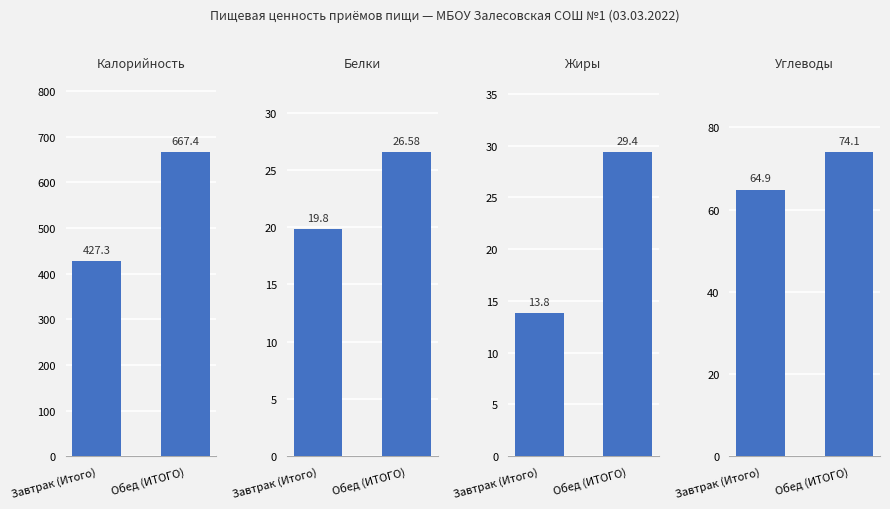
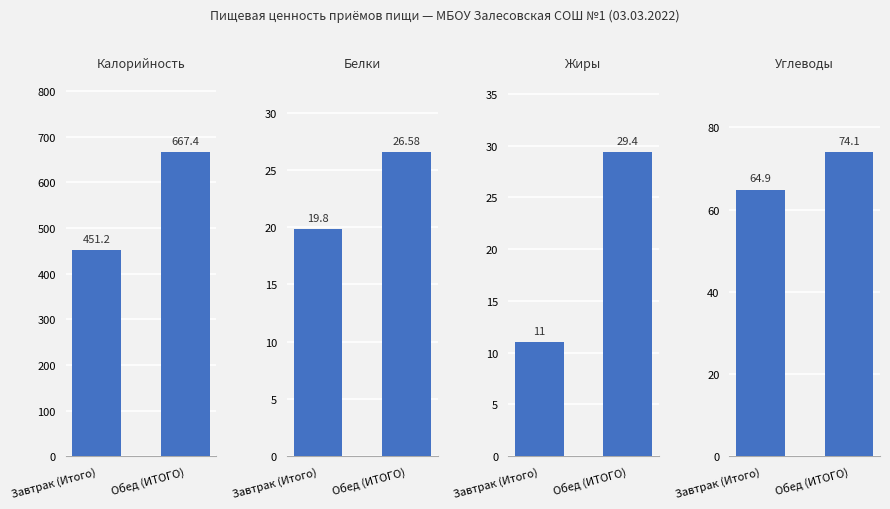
  {
    "Калорийность": {
-     "Завтрак (Итого)": 427.3,
+     "Завтрак (Итого)": 451.2,
      "Обед (ИТОГО)": 667.4
    },
    "Белки": {
      "Завтрак (Итого)": 19.8,
      "Обед (ИТОГО)": 26.58
    },
    "Жиры": {
-     "Завтрак (Итого)": 13.8,
+     "Завтрак (Итого)": 11,
      "Обед (ИТОГО)": 29.4
    },
    "Углеводы": {
      "Завтрак (Итого)": 64.9,
      "Обед (ИТОГО)": 74.1
    }
  }
